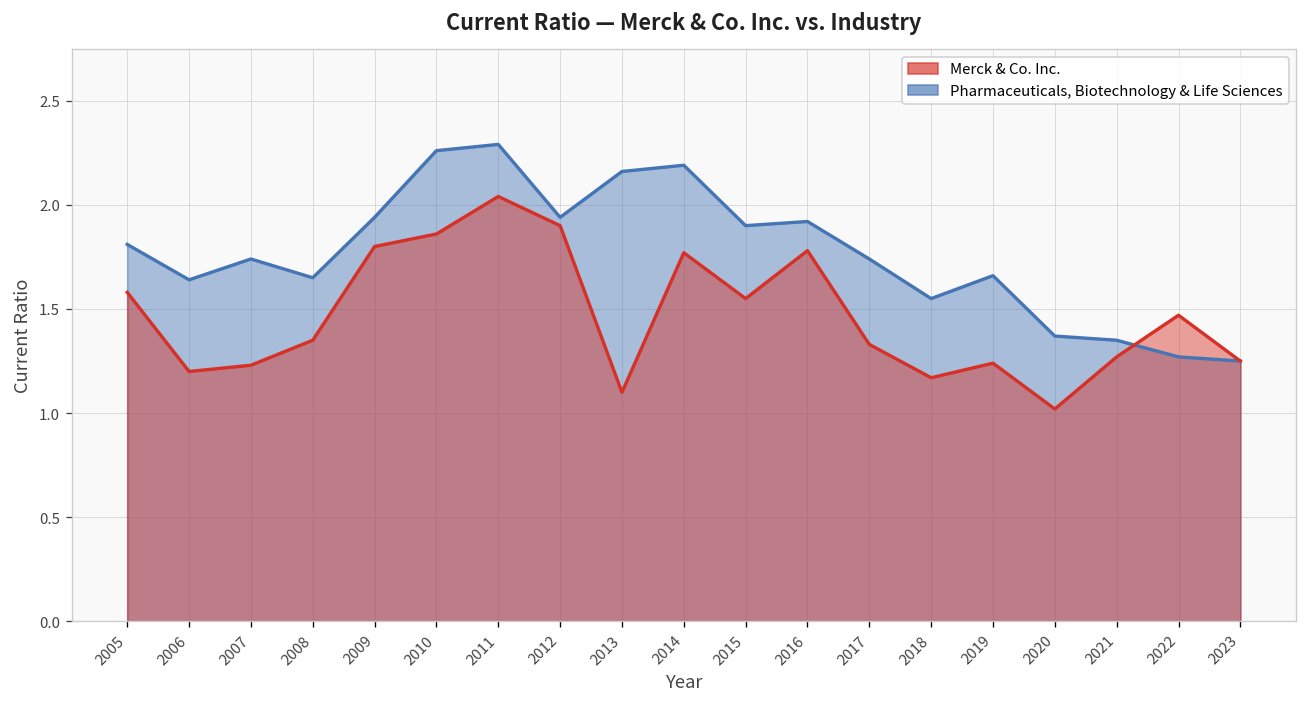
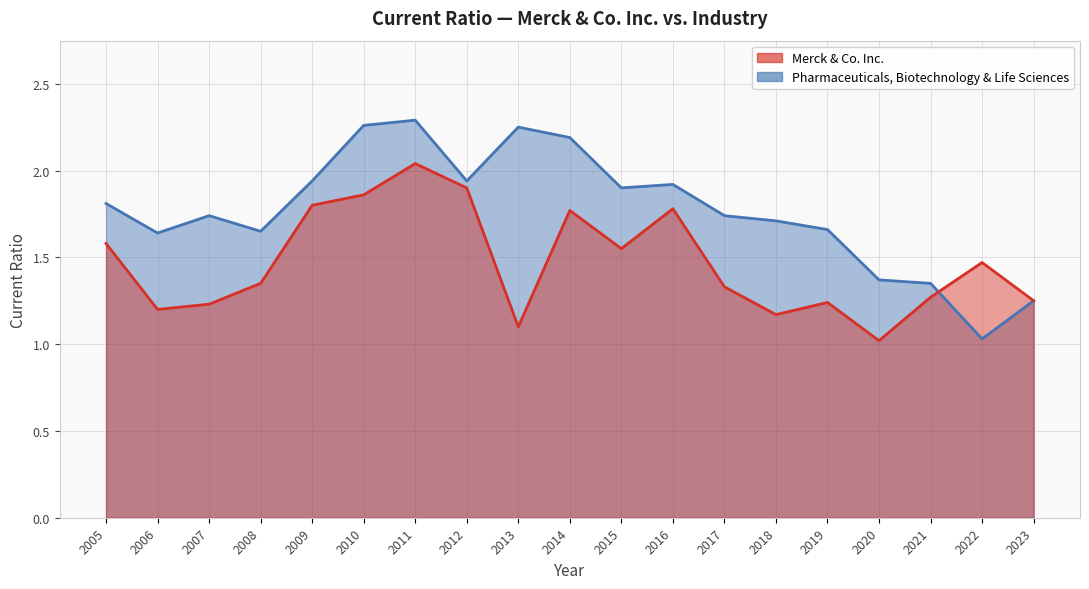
  {
    "Pharmaceuticals, Biotechnology & Life Sciences": {
      "2005": 1.81,
      "2006": 1.64,
      "2007": 1.74,
      "2008": 1.65,
      "2009": 1.94,
      "2010": 2.26,
      "2011": 2.29,
      "2012": 1.94,
-     "2013": 2.16,
+     "2013": 2.25,
      "2014": 2.19,
      "2015": 1.90,
      "2016": 1.92,
      "2017": 1.74,
-     "2018": 1.55,
+     "2018": 1.71,
      "2019": 1.66,
      "2020": 1.37,
      "2021": 1.35,
-     "2022": 1.27
+     "2022": 1.03
    },
    "Merck & Co. Inc.": {
      "2005": 1.58,
      "2006": 1.20,
      "2007": 1.23,
      "2008": 1.35,
      "2009": 1.80,
      "2010": 1.86,
      "2011": 2.04,
      "2012": 1.90,
      "2013": 1.10,
      "2014": 1.77,
      "2015": 1.55,
      "2016": 1.78,
      "2017": 1.33,
      "2018": 1.17,
      "2019": 1.24,
      "2020": 1.02,
      "2021": 1.27,
      "2022": 1.47
    }
  }
